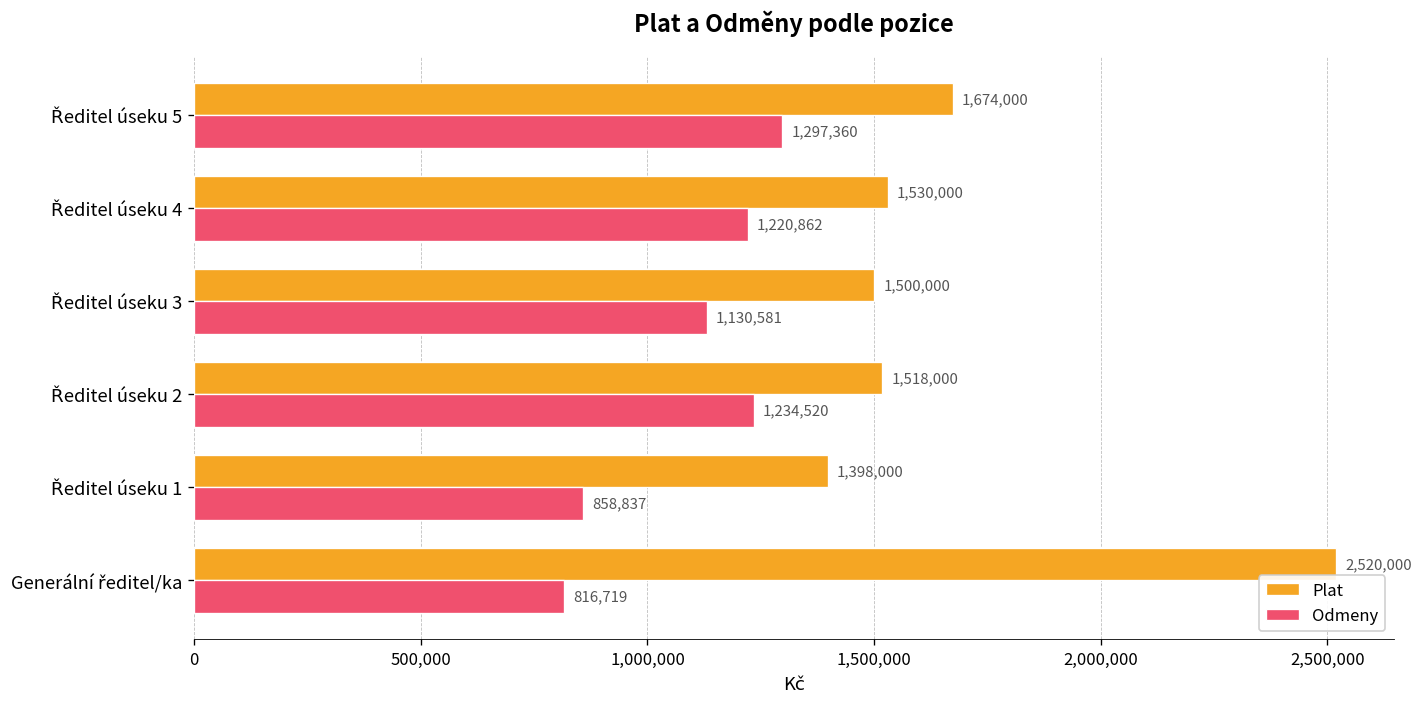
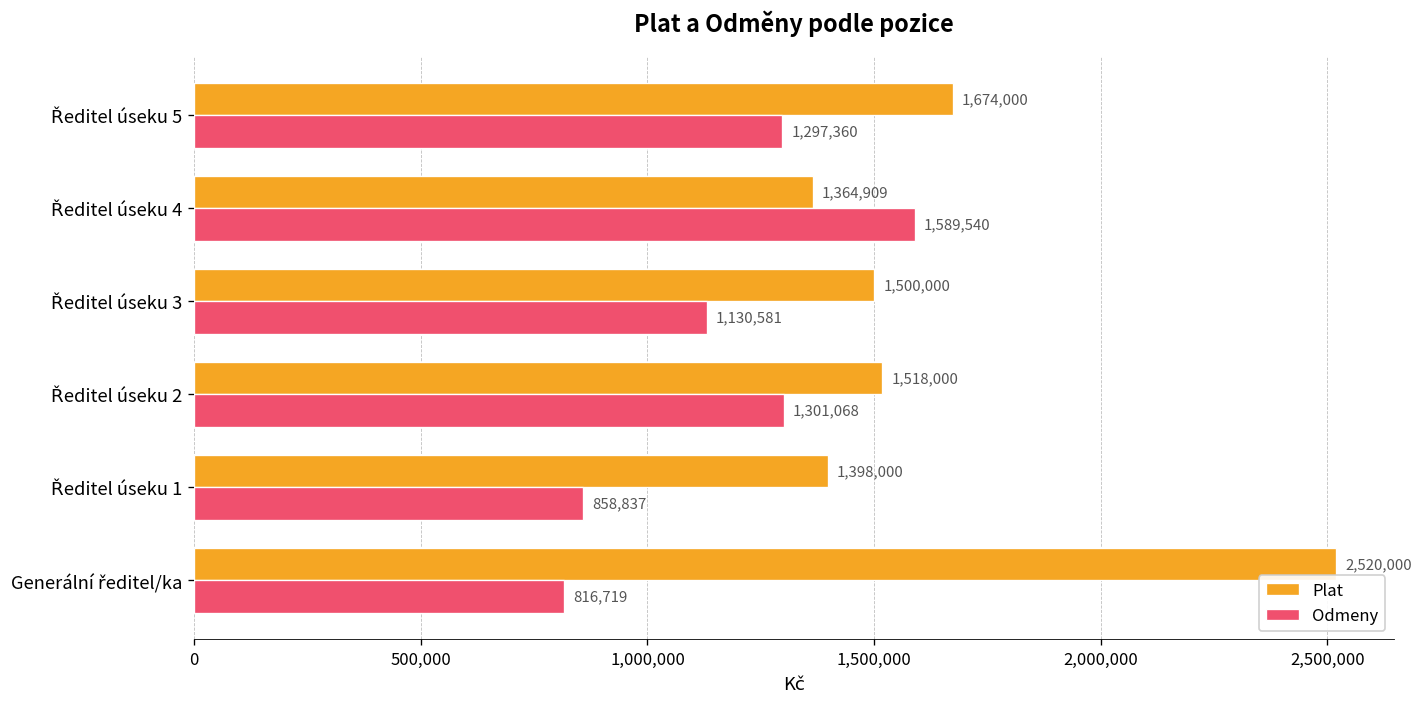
  {
    "Plat": {
      "Ředitel úseku 5": "1,674,000",
-     "Ředitel úseku 4": "1,530,000",
+     "Ředitel úseku 4": "1,364,909",
      "Ředitel úseku 3": "1,500,000",
      "Ředitel úseku 2": "1,518,000",
      "Ředitel úseku 1": "1,398,000",
      "Generální ředitel/ka": "2,520,000"
    },
    "Odmeny": {
      "Ředitel úseku 5": "1,297,360",
-     "Ředitel úseku 4": "1,220,862",
+     "Ředitel úseku 4": "1,589,540",
      "Ředitel úseku 3": "1,130,581",
-     "Ředitel úseku 2": "1,234,520",
+     "Ředitel úseku 2": "1,301,068",
      "Ředitel úseku 1": "858,837",
      "Generální ředitel/ka": "816,719"
    }
  }
